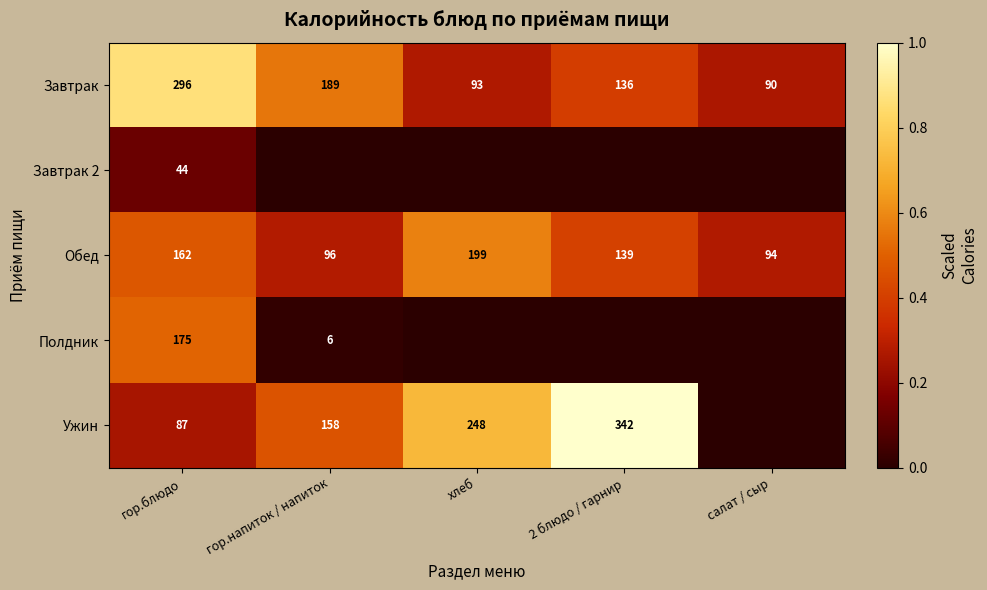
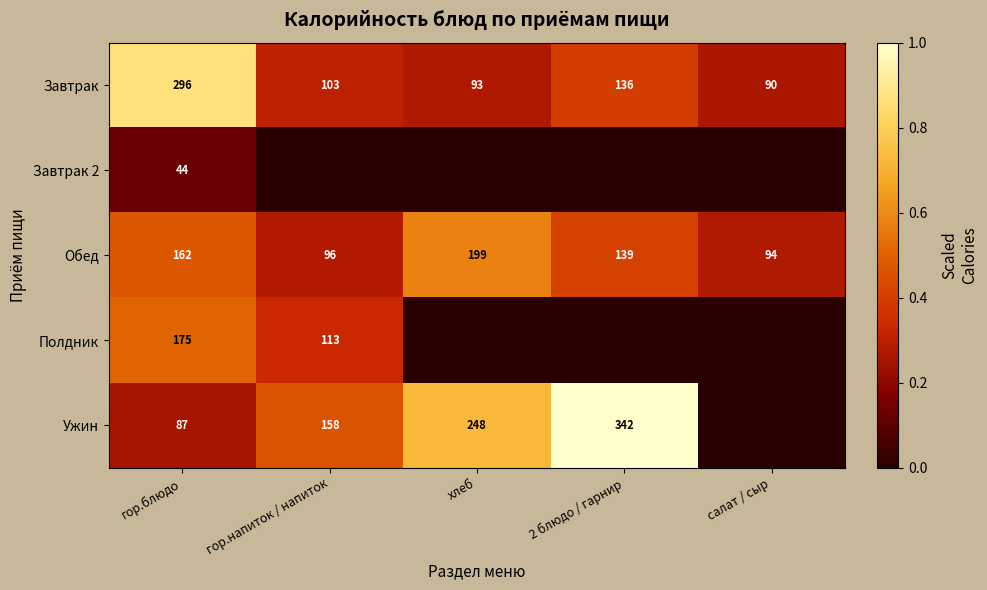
  {
    "Завтрак": {
      "гор.блюдо": 296,
-     "гор.напиток / напиток": 189,
+     "гор.напиток / напиток": 103,
      "хлеб": 93,
      "2 блюдо / гарнир": 136,
      "салат / сыр": 90
    },
    "Завтрак 2": {
      "гор.блюдо": 44
    },
    "Обед": {
      "гор.блюдо": 162,
      "гор.напиток / напиток": 96,
      "хлеб": 199,
      "2 блюдо / гарнир": 139,
      "салат / сыр": 94
    },
    "Полдник": {
      "гор.блюдо": 175,
-     "гор.напиток / напиток": 6
+     "гор.напиток / напиток": 113
    },
    "Ужин": {
      "гор.блюдо": 87,
      "гор.напиток / напиток": 158,
      "хлеб": 248,
      "2 блюдо / гарнир": 342
    }
  }
